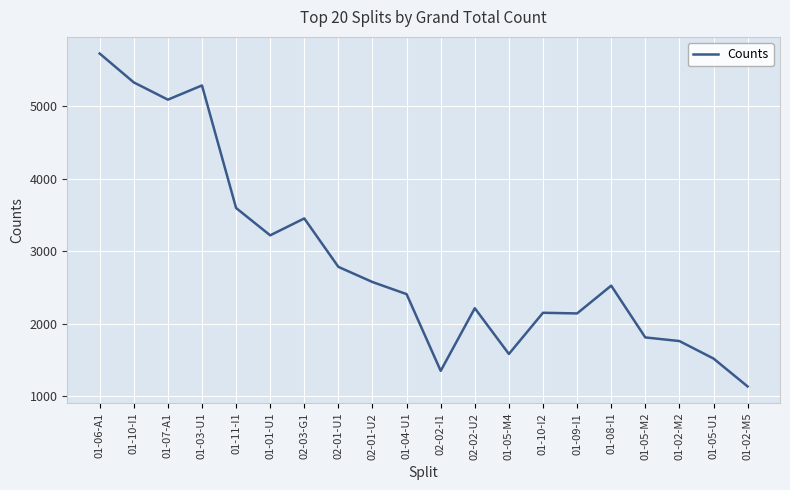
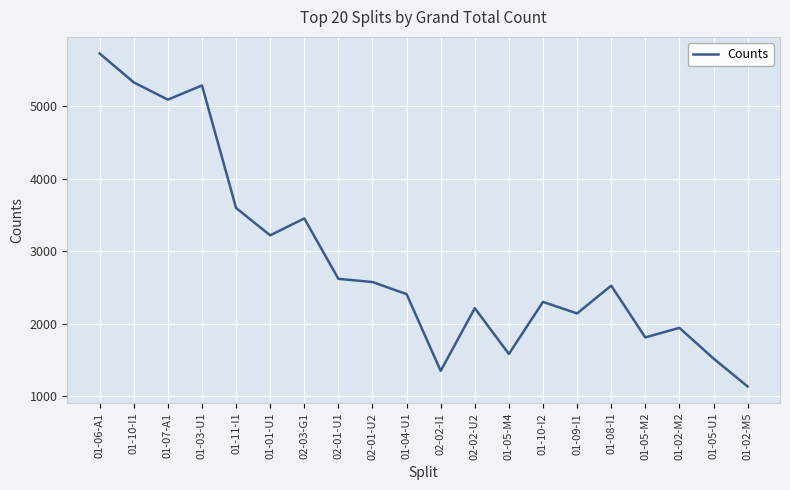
  {
    "01-06-A1": 5700,
    "01-10-I1": 5300,
    "01-07-A1": 5100,
    "01-03-U1": 5300,
    "01-11-I1": 3600,
    "01-01-U1": 3200,
    "02-03-G1": 3500,
-   "02-01-U1": 2800,
+   "02-01-U1": 2600,
    "02-01-U2": 2600,
    "01-04-U1": 2400,
    "02-02-I1": 1400,
    "02-02-U2": 2200,
    "01-05-M4": 1600,
-   "01-10-I2": 2200,
+   "01-10-I2": 2300,
    "01-09-I1": 2100,
    "01-08-I1": 2500,
    "01-05-M2": 1800,
-   "01-02-M2": 1800,
+   "01-02-M2": 1900,
    "01-05-U1": 1500,
    "01-02-M5": 1100
  }
